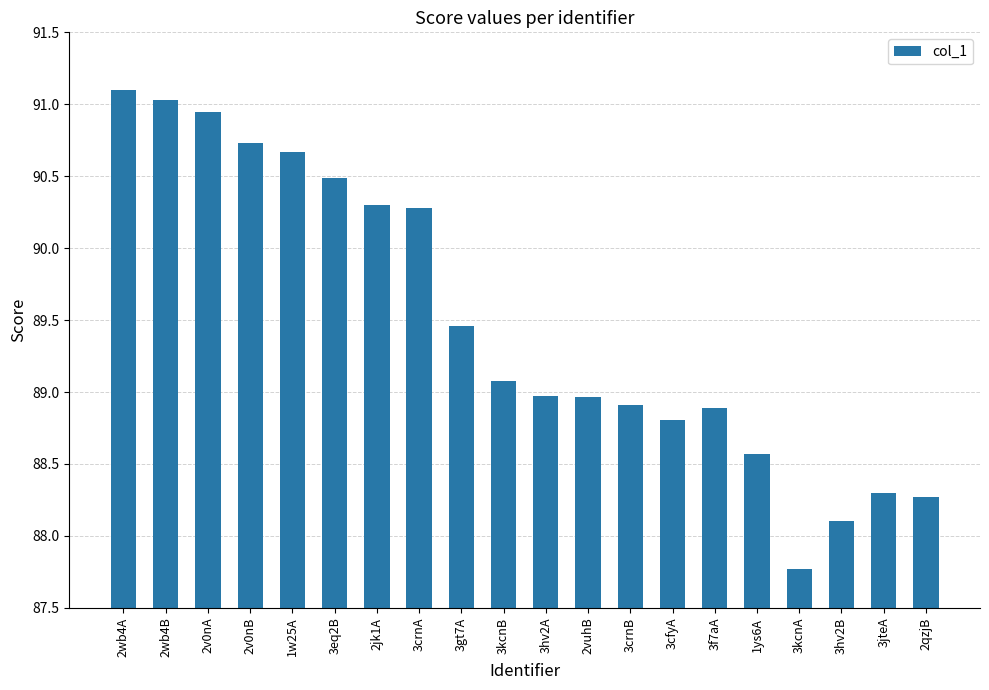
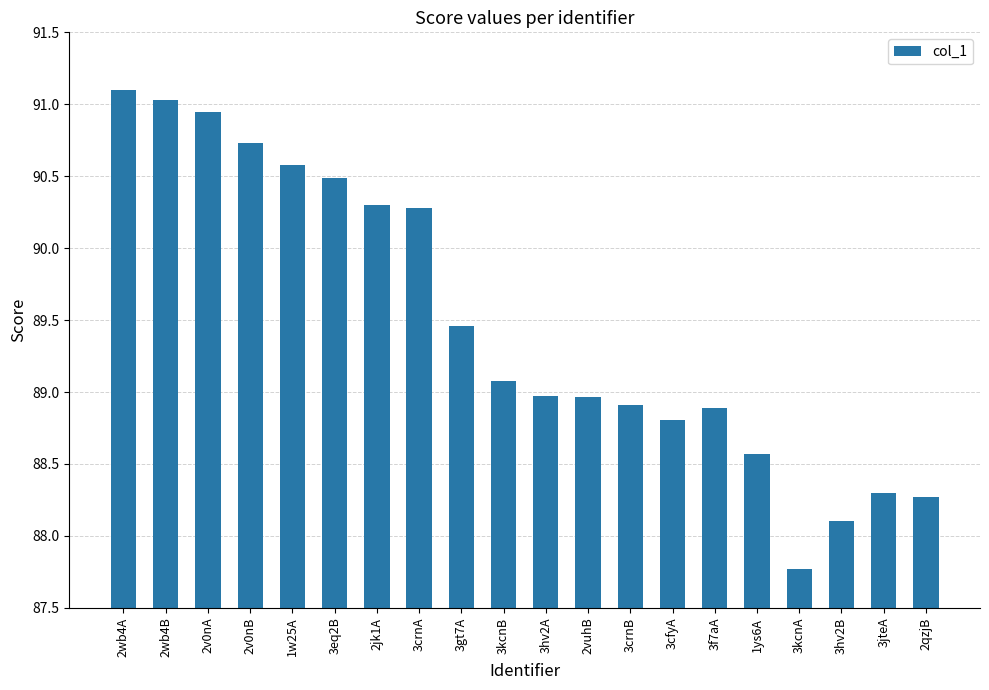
  {
    "2wb4A": 91.10,
    "2wb4B": 91.03,
    "2v0nA": 90.95,
    "2v0nB": 90.73,
-   "1w25A": 90.67,
+   "1w25A": 90.58,
    "3eq2B": 90.49,
    "2jk1A": 90.30,
    "3crnA": 90.28,
    "3gt7A": 89.46,
    "3kcnB": 89.08,
    "3hv2A": 88.98,
    "2vuhB": 88.96,
    "3crnB": 88.91,
    "3cfyA": 88.81,
    "3f7aA": 88.89,
    "1ys6A": 88.57,
    "3kcnA": 87.77,
    "3hv2B": 88.11,
    "3jteA": 88.30,
    "2qzjB": 88.27
  }
